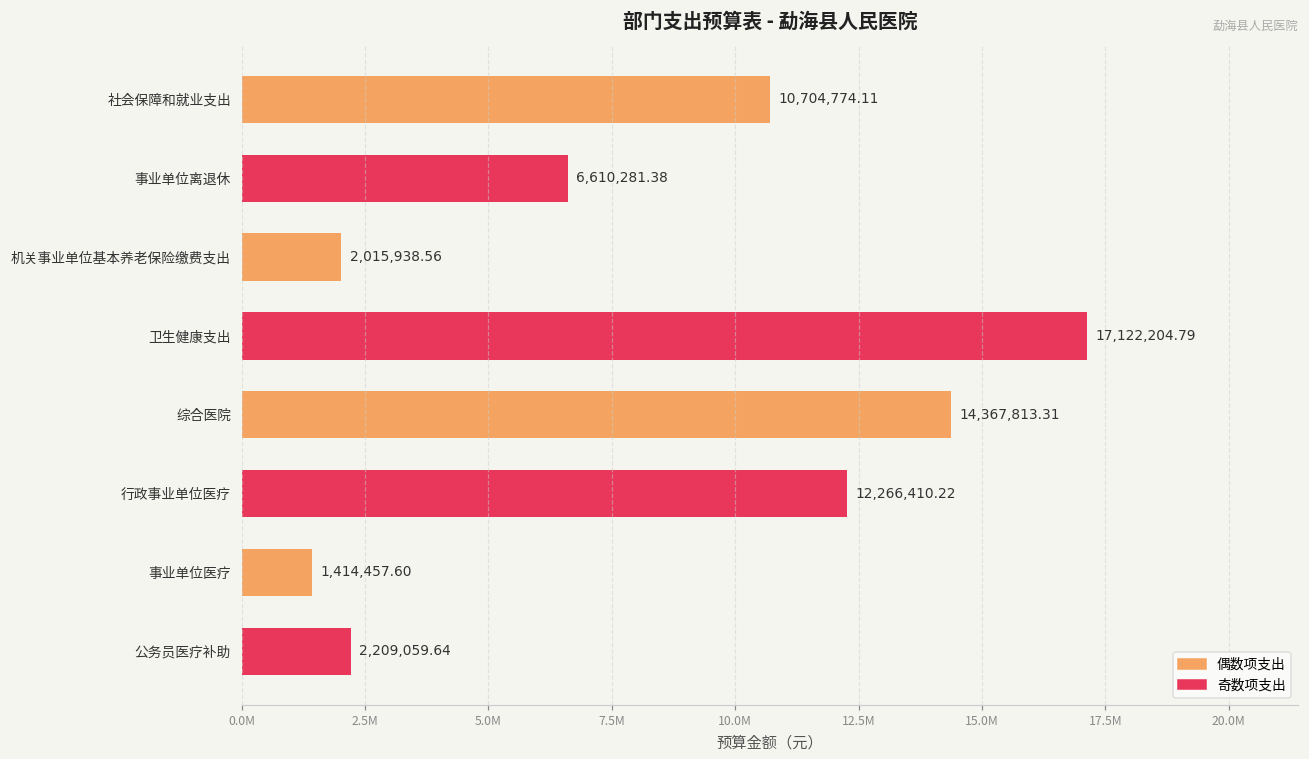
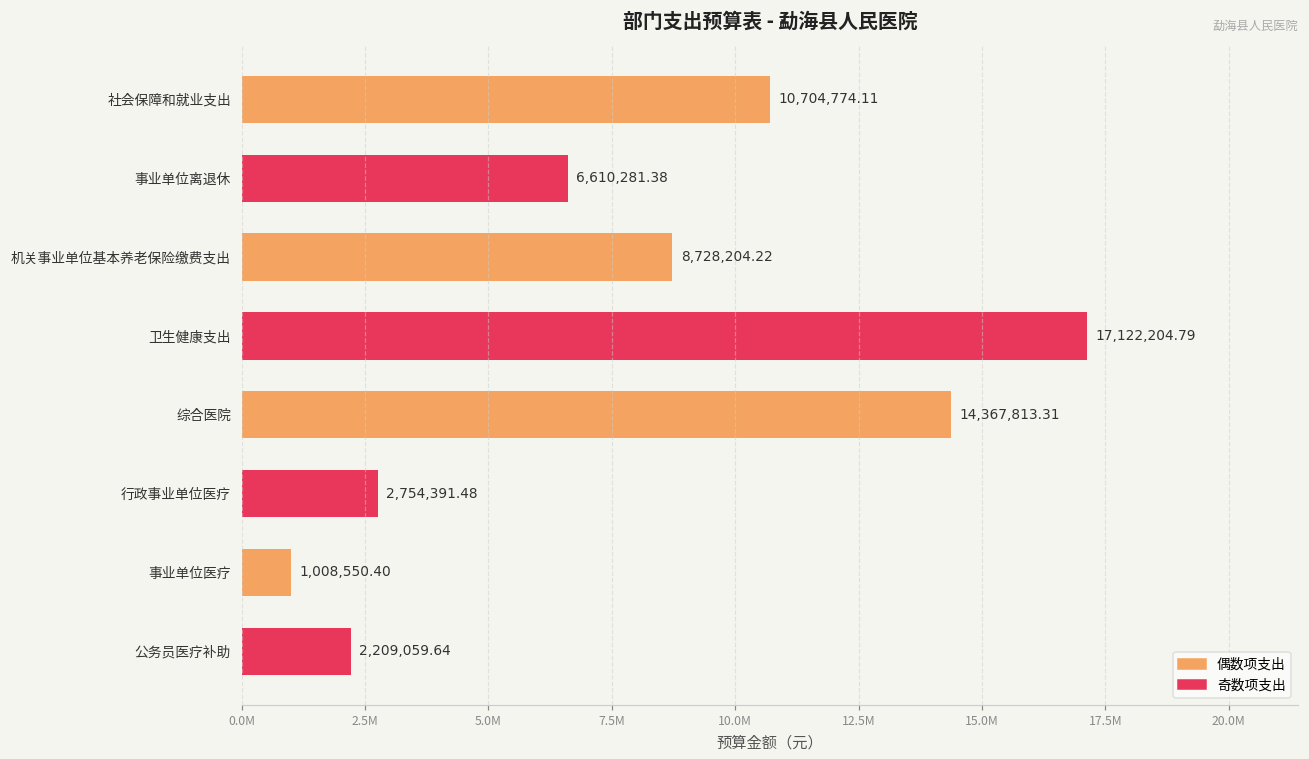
  {
    "社会保障和就业支出": "10,704,774.11",
    "事业单位离退休": "6,610,281.38",
-   "机关事业单位基本养老保险缴费支出": "2,015,938.56",
+   "机关事业单位基本养老保险缴费支出": "8,728,204.22",
    "卫生健康支出": "17,122,204.79",
    "综合医院": "14,367,813.31",
-   "行政事业单位医疗": "12,266,410.22",
-   "事业单位医疗": "1,414,457.60",
+   "行政事业单位医疗": "2,754,391.48",
+   "事业单位医疗": "1,008,550.40",
    "公务员医疗补助": "2,209,059.64"
  }
